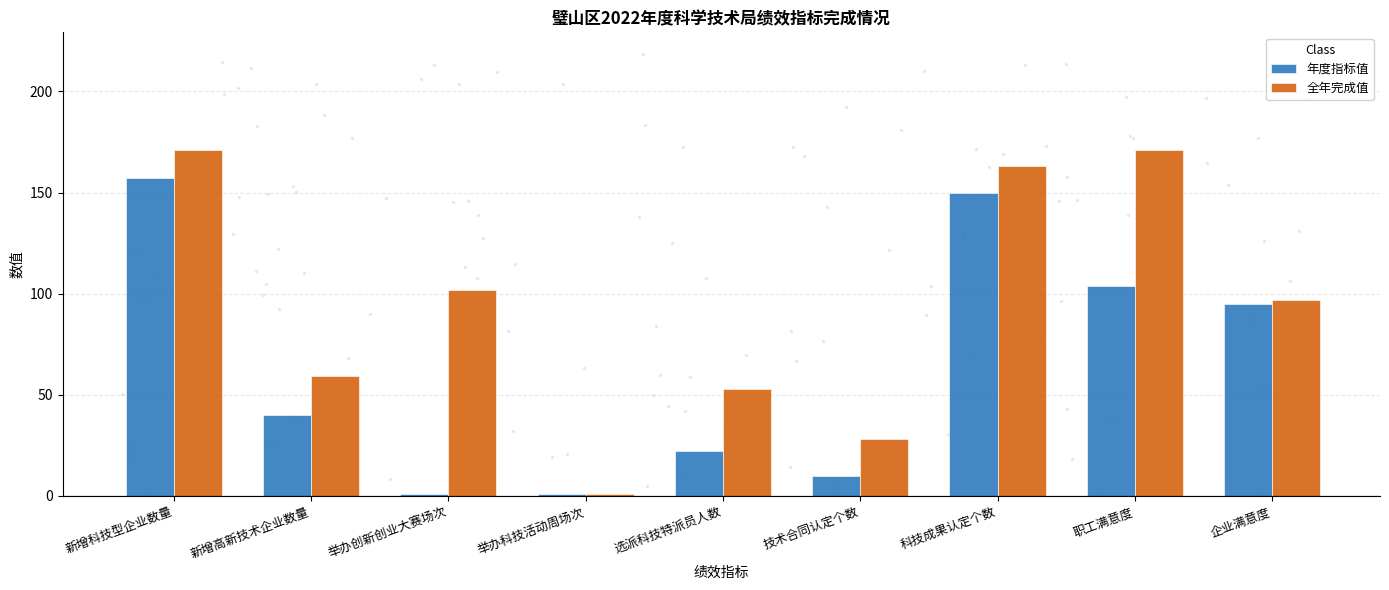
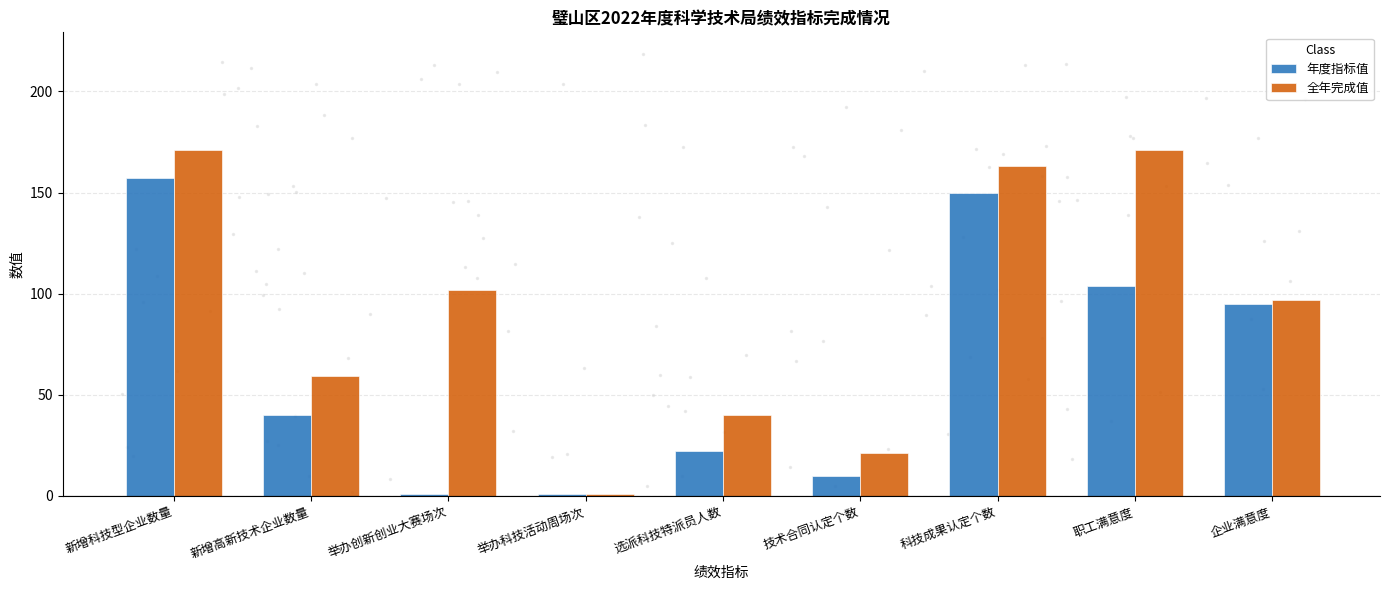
  {
    "年度指标值": {
      "新增科技型企业数量": 157,
      "新增高新技术企业数量": 40,
      "选派科技特派员人数": 22,
      "技术合同认定个数": 10,
      "科技成果认定个数": 150,
      "职工满意度": 104,
      "企业满意度": 95
    },
    "全年完成值": {
      "新增科技型企业数量": 171,
      "新增高新技术企业数量": 59,
      "举办创新创业大赛场次": 102,
-     "选派科技特派员人数": 53,
-     "技术合同认定个数": 28,
+     "选派科技特派员人数": 40,
+     "技术合同认定个数": 21,
      "科技成果认定个数": 163,
      "职工满意度": 171,
      "企业满意度": 97
    }
  }
